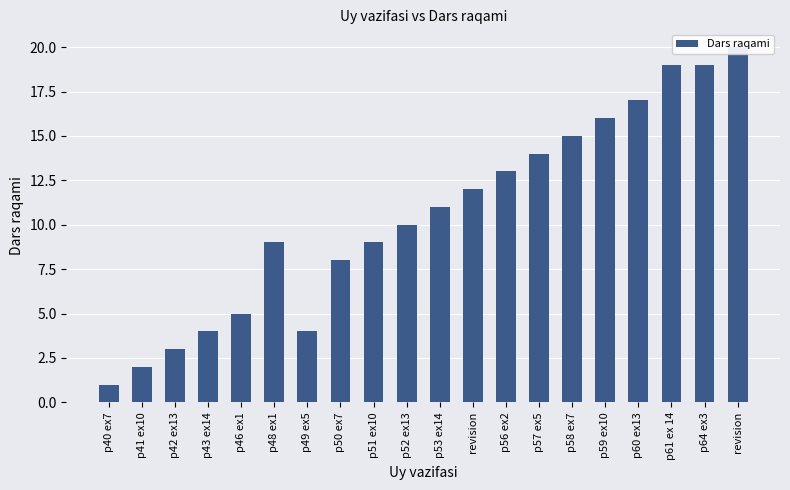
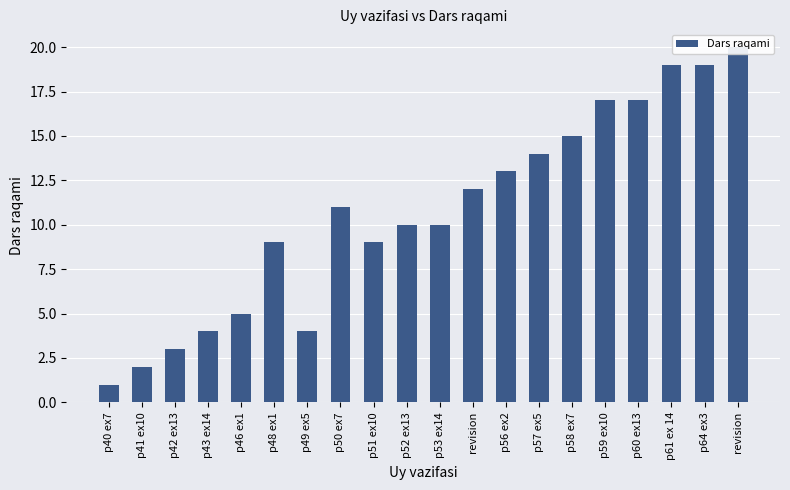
  {
    "p40 ex7": 1,
    "p41 ex10": 2,
    "p42 ex13": 3,
    "p43 ex14": 4,
    "p46 ex1": 5,
    "p48 ex1": 9,
    "p49 ex5": 4,
-   "p50 ex7": 8,
+   "p50 ex7": 11,
    "p51 ex10": 9,
    "p52 ex13": 10,
-   "p53 ex14": 11,
+   "p53 ex14": 10,
    "p56 ex2": 13,
    "p57 ex5": 14,
    "p58 ex7": 15,
-   "p59 ex10": 16,
+   "p59 ex10": 17,
    "p60 ex13": 17,
    "p61 ex 14": 19,
    "p64 ex3": 19
  }
